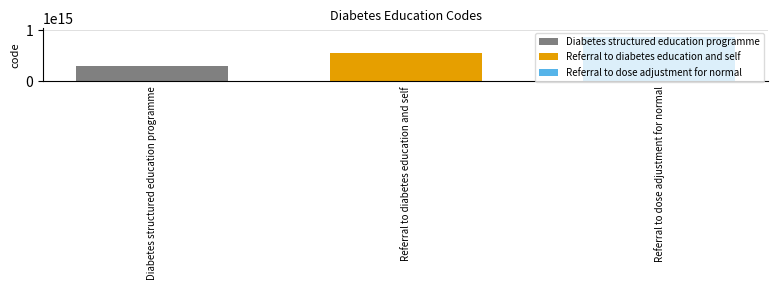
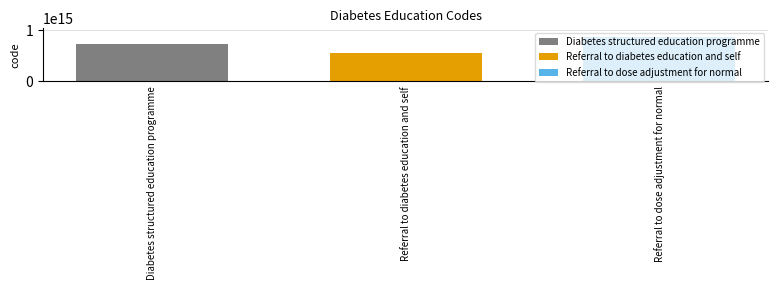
  {
-   "Diabetes structured education programme": 300000000000000,
+   "Diabetes structured education programme": 700000000000000,
    "Referral to diabetes education and self": 600000000000000
  }
